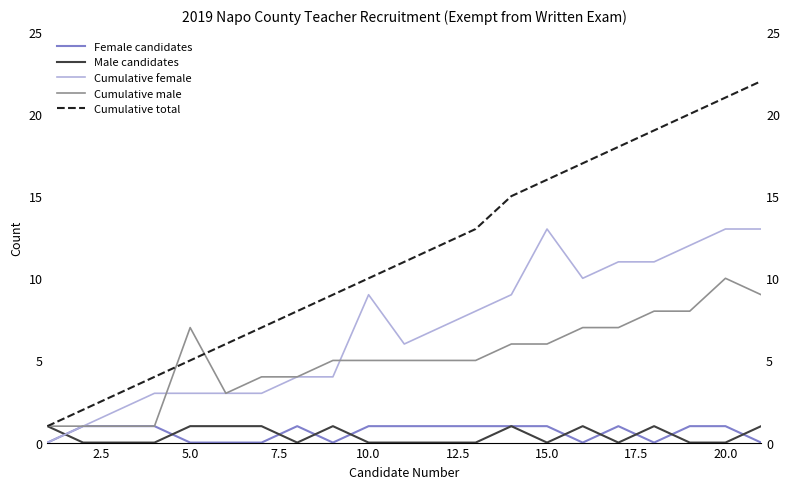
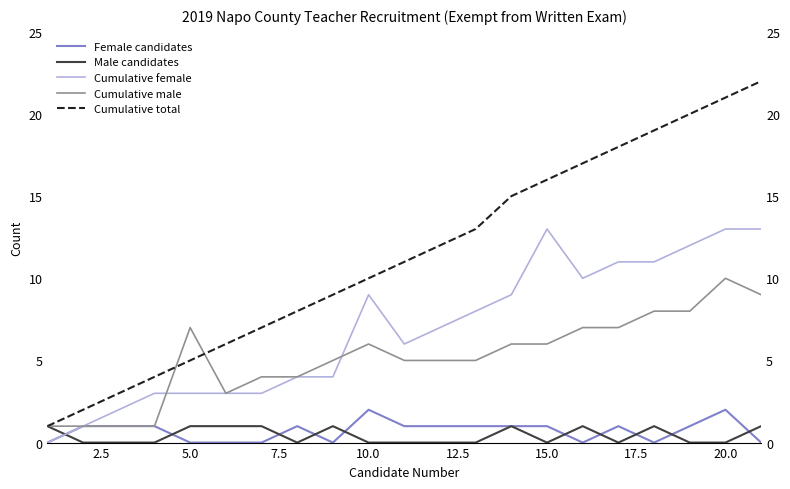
  {
    "Female candidates": {
      "5.0": 0,
-     "10.0": 1,
+     "10.0": 2,
      "15.0": 1,
-     "20.0": 1
+     "20.0": 2
    },
    "Cumulative female": {
      "5.0": 3,
      "10.0": 9,
      "15.0": 13,
      "20.0": 13
    },
    "Cumulative male": {
      "5.0": 7,
-     "10.0": 5,
+     "10.0": 6,
      "15.0": 6,
      "20.0": 10
    }
  }
